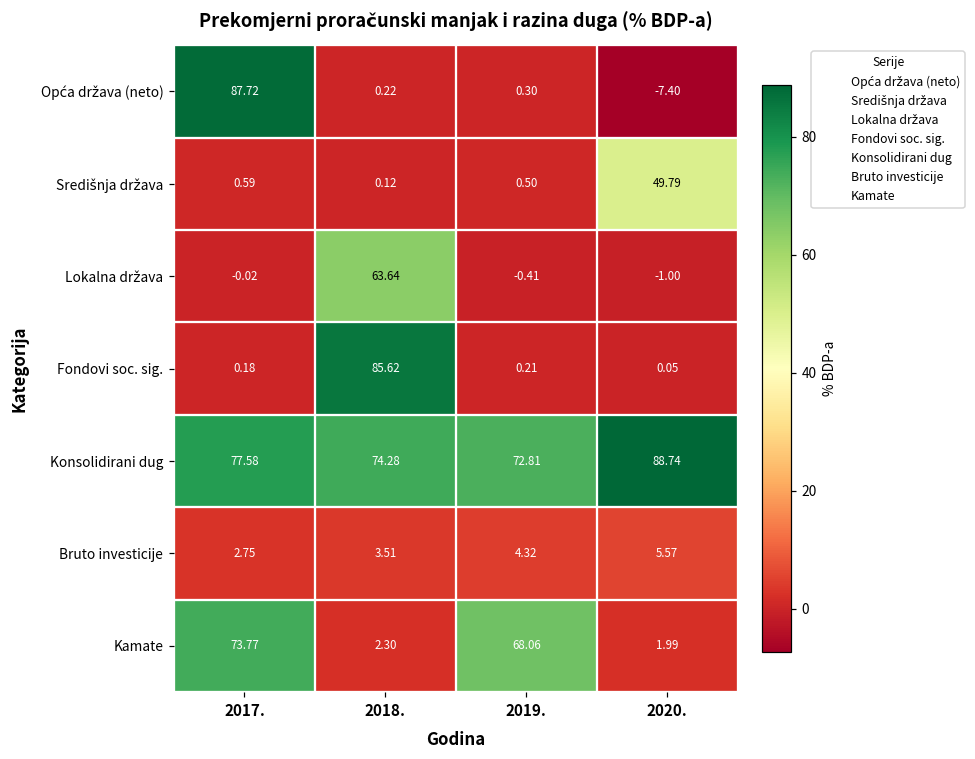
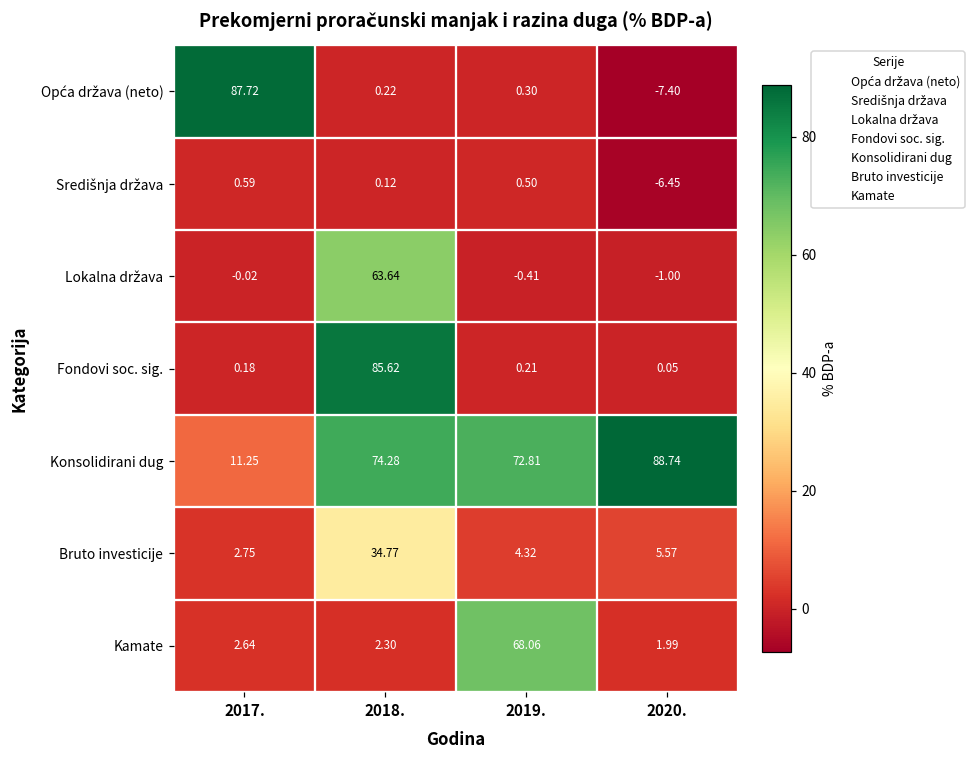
  {
    "Opća država (neto)": {
      "2017.": 87.72,
      "2018.": 0.22,
      "2019.": 0.30,
      "2020.": -7.40
    },
    "Središnja država": {
      "2017.": 0.59,
      "2018.": 0.12,
      "2019.": 0.50,
-     "2020.": 49.79
+     "2020.": -6.45
    },
    "Lokalna država": {
      "2017.": -0.02,
      "2018.": 63.64,
      "2019.": -0.41,
      "2020.": -1.00
    },
    "Fondovi soc. sig.": {
      "2017.": 0.18,
      "2018.": 85.62,
      "2019.": 0.21,
      "2020.": 0.05
    },
    "Konsolidirani dug": {
-     "2017.": 77.58,
+     "2017.": 11.25,
      "2018.": 74.28,
      "2019.": 72.81,
      "2020.": 88.74
    },
    "Bruto investicije": {
      "2017.": 2.75,
-     "2018.": 3.51,
+     "2018.": 34.77,
      "2019.": 4.32,
      "2020.": 5.57
    },
    "Kamate": {
-     "2017.": 73.77,
+     "2017.": 2.64,
      "2018.": 2.30,
      "2019.": 68.06,
      "2020.": 1.99
    }
  }
